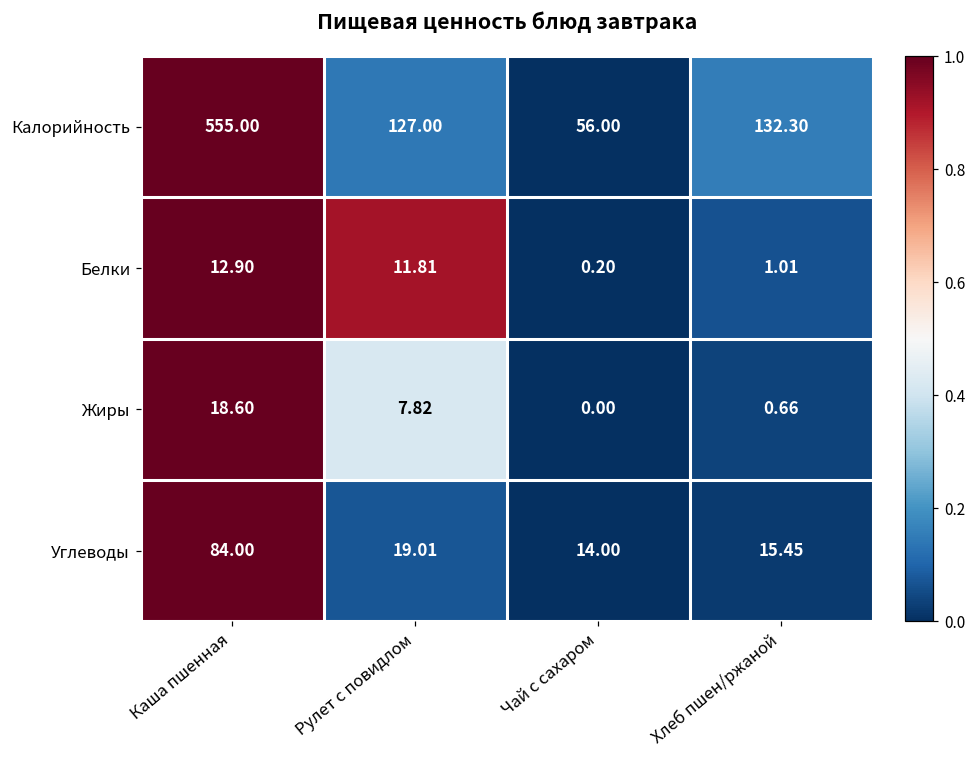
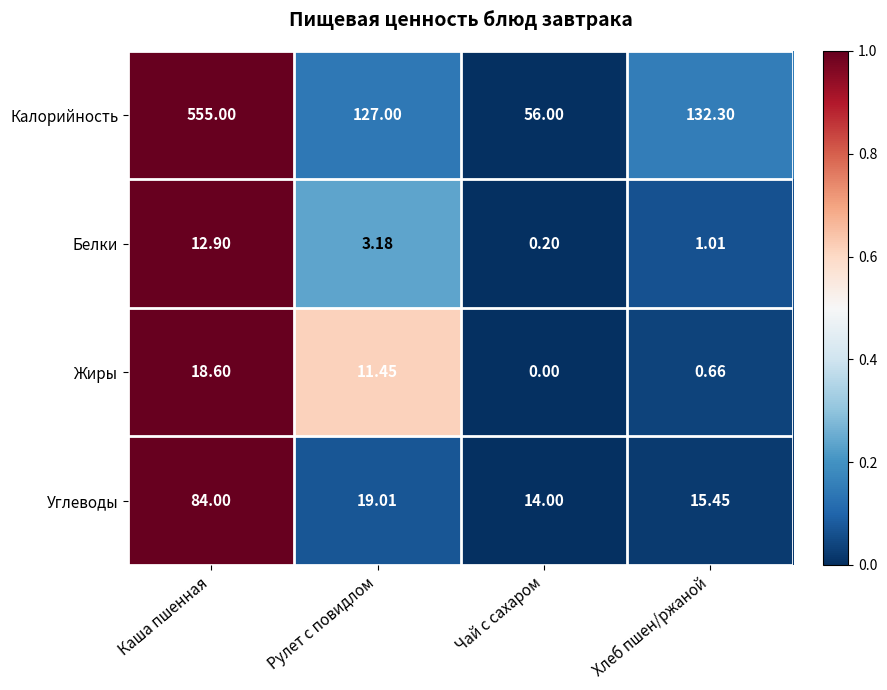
  {
    "Калорийность": {
      "Каша пшенная": 555.00,
      "Рулет с повидлом": 127.00,
      "Чай с сахаром": 56.00,
      "Хлеб пшен/ржаной": 132.30
    },
    "Белки": {
      "Каша пшенная": 12.90,
-     "Рулет с повидлом": 11.81,
+     "Рулет с повидлом": 3.18,
      "Чай с сахаром": 0.20,
      "Хлеб пшен/ржаной": 1.01
    },
    "Жиры": {
      "Каша пшенная": 18.60,
-     "Рулет с повидлом": 7.82,
+     "Рулет с повидлом": 11.45,
      "Чай с сахаром": 0.00,
      "Хлеб пшен/ржаной": 0.66
    },
    "Углеводы": {
      "Каша пшенная": 84.00,
      "Рулет с повидлом": 19.01,
      "Чай с сахаром": 14.00,
      "Хлеб пшен/ржаной": 15.45
    }
  }
